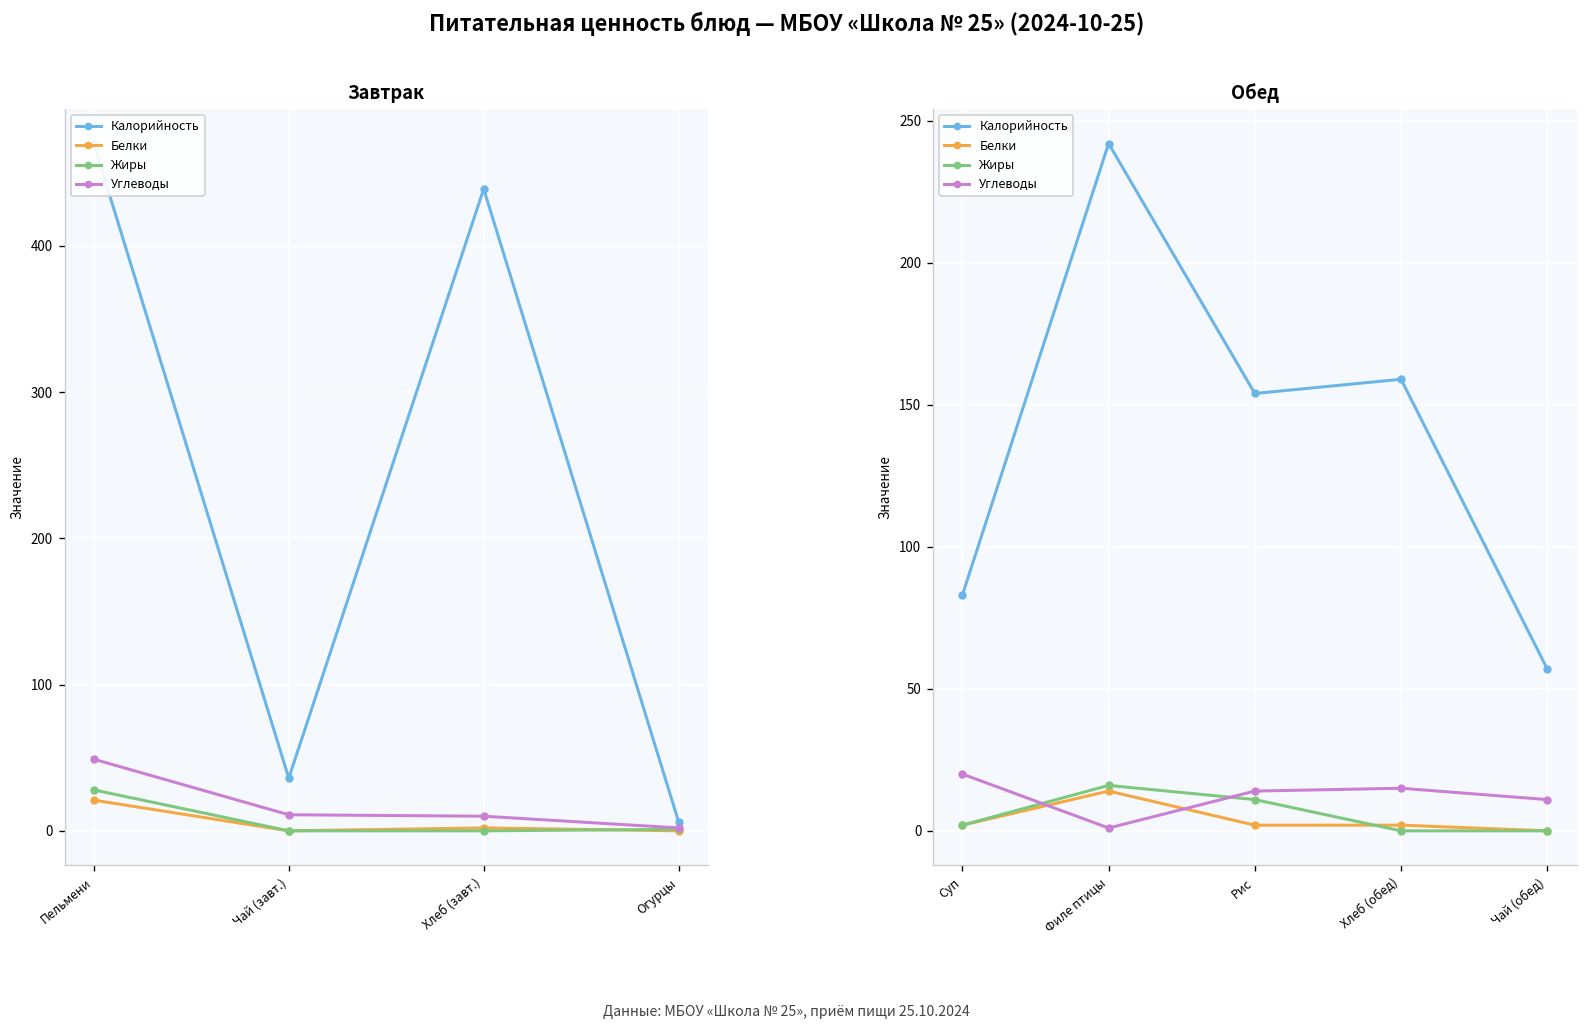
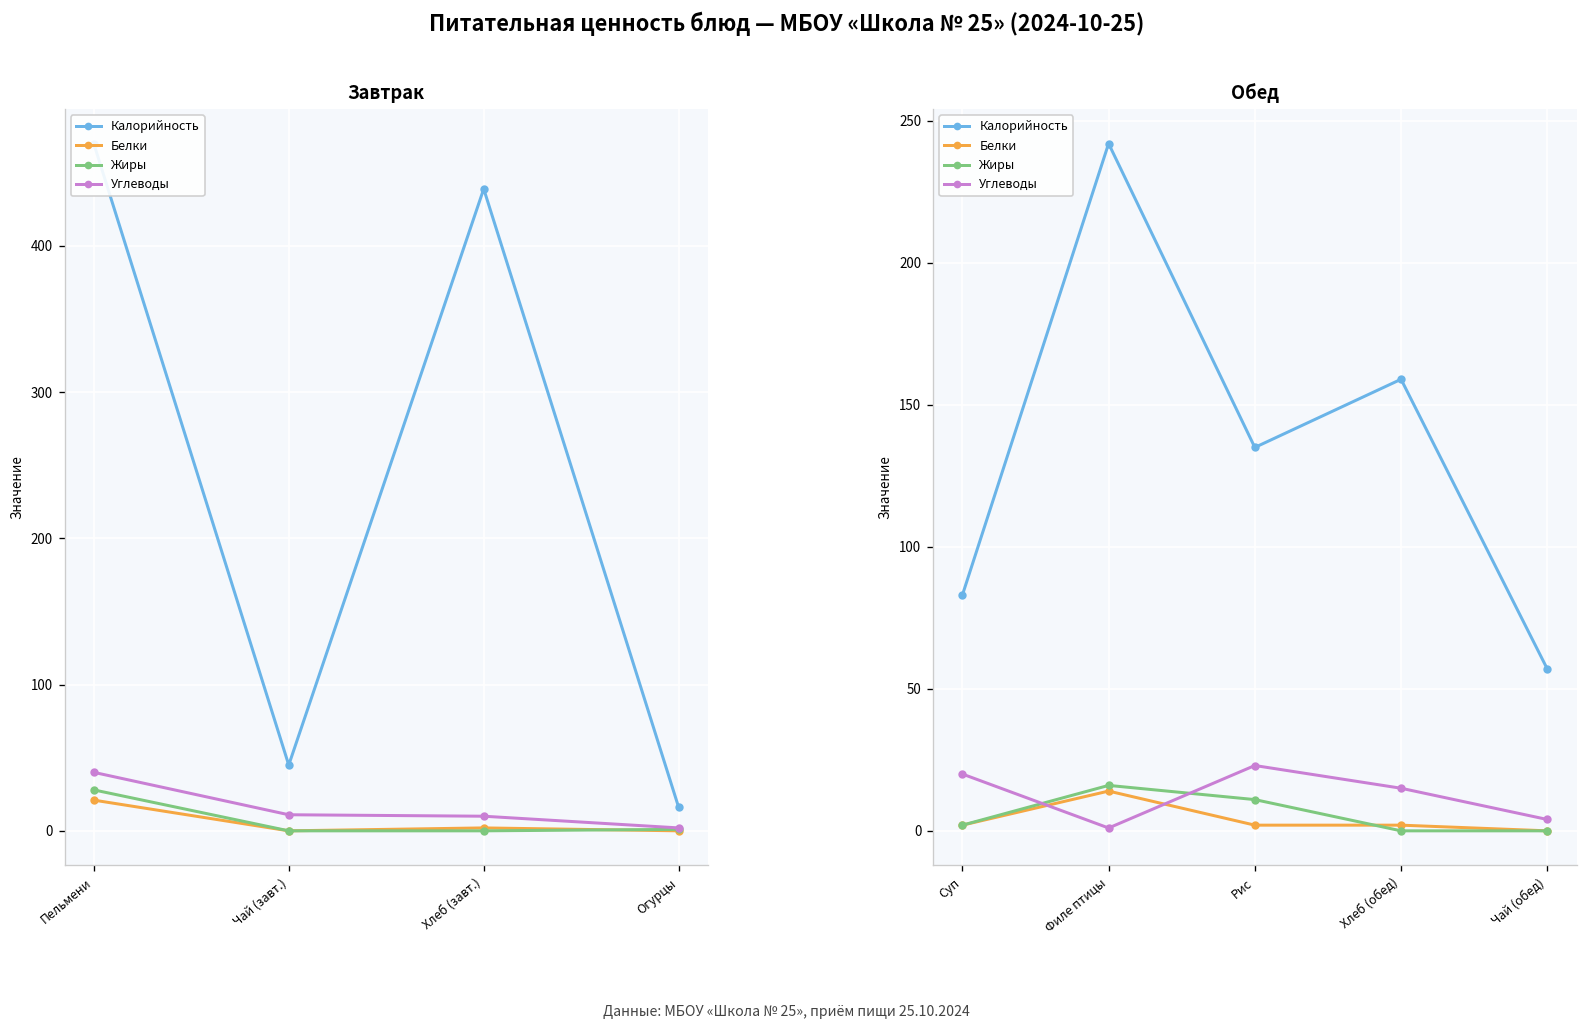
  {
    "Завтрак": {
      "Калорийность": {
-       "Чай (завт.)": 36,
+       "Чай (завт.)": 45,
        "Хлеб (завт.)": 439,
-       "Огурцы": 6
+       "Огурцы": 16
      },
      "Белки": {
        "Пельмени": 21
      },
      "Жиры": {
        "Пельмени": 28
      },
      "Углеводы": {
-       "Пельмени": 49,
+       "Пельмени": 40,
        "Чай (завт.)": 11,
        "Хлеб (завт.)": 10
      }
    },
    "Обед": {
      "Калорийность": {
        "Суп": 83,
        "Филе птицы": 242,
-       "Рис": 154,
+       "Рис": 135,
        "Хлеб (обед)": 159,
        "Чай (обед)": 57
      },
      "Белки": {
        "Филе птицы": 14,
        "Рис": 2,
        "Хлеб (обед)": 2
      },
      "Жиры": {
        "Филе птицы": 16,
        "Рис": 11,
        "Хлеб (обед)": 0
      },
      "Углеводы": {
        "Суп": 20,
        "Филе птицы": 1,
-       "Рис": 14,
+       "Рис": 23,
        "Хлеб (обед)": 15,
-       "Чай (обед)": 11
+       "Чай (обед)": 4
      }
    }
  }
